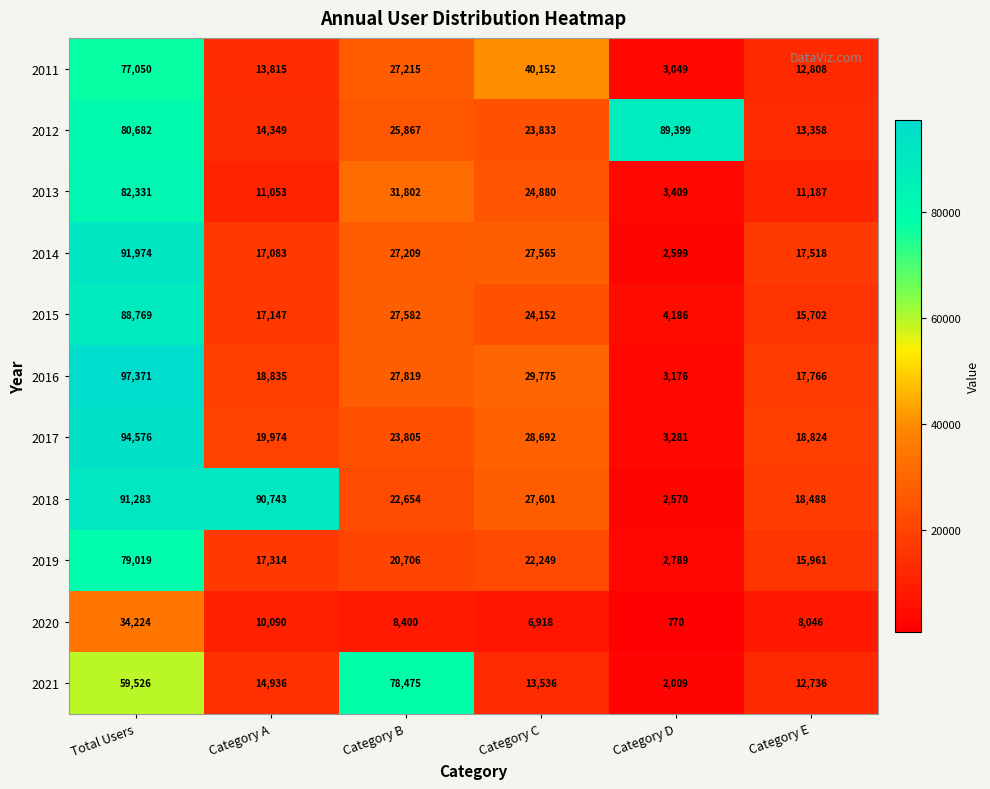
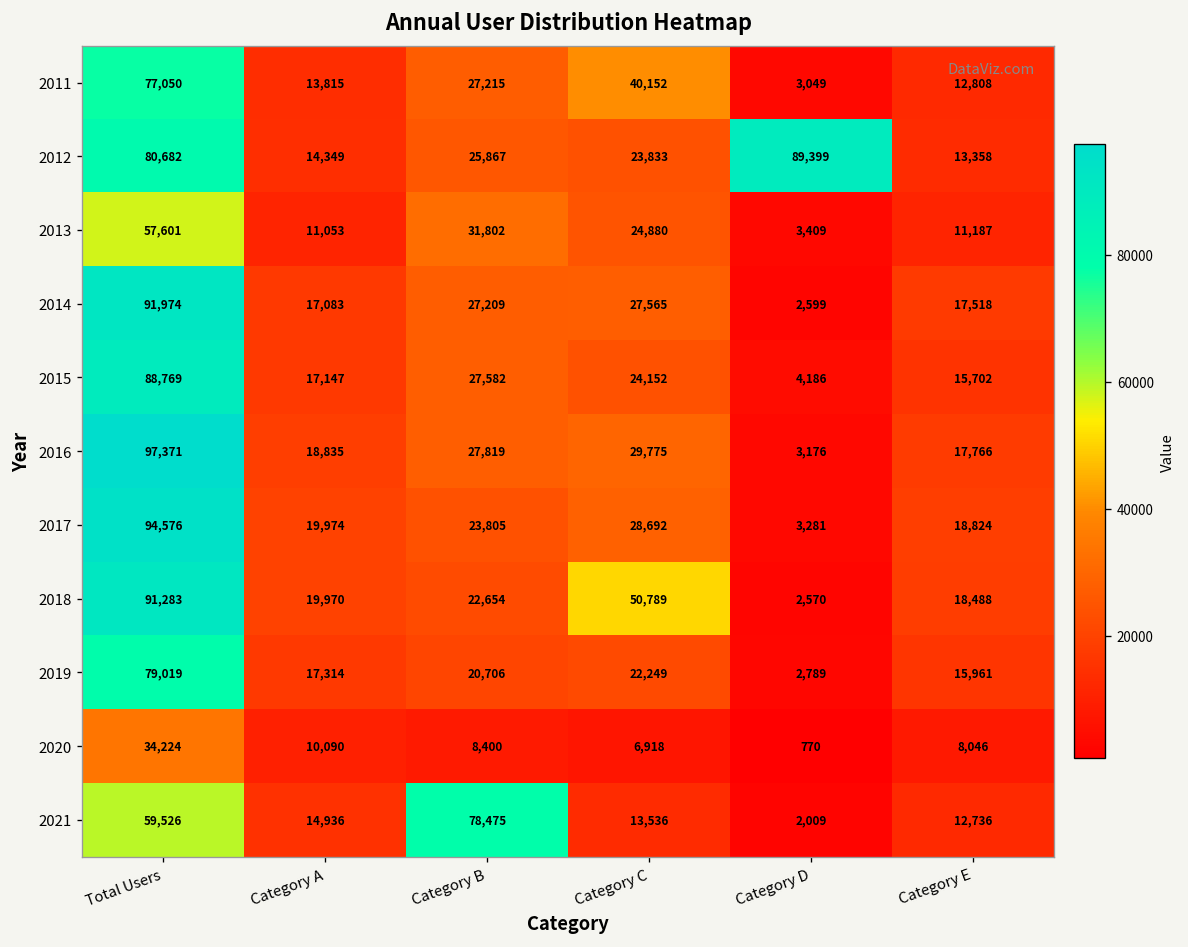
  {
    "2011": {
      "Total Users": "77,050",
      "Category A": "13,815",
      "Category B": "27,215",
      "Category C": "40,152",
      "Category D": "3,049"
    },
    "2012": {
      "Total Users": "80,682",
      "Category A": "14,349",
      "Category B": "25,867",
      "Category C": "23,833",
      "Category D": "89,399",
      "Category E": "13,358"
    },
    "2013": {
-     "Total Users": "82,331",
+     "Total Users": "57,601",
      "Category A": "11,053",
      "Category B": "31,802",
      "Category C": "24,880",
      "Category D": "3,409",
      "Category E": "11,187"
    },
    "2014": {
      "Total Users": "91,974",
      "Category A": "17,083",
      "Category B": "27,209",
      "Category C": "27,565",
      "Category D": "2,599",
      "Category E": "17,518"
    },
    "2015": {
      "Total Users": "88,769",
      "Category A": "17,147",
      "Category B": "27,582",
      "Category C": "24,152",
      "Category D": "4,186",
      "Category E": "15,702"
    },
    "2016": {
      "Total Users": "97,371",
      "Category A": "18,835",
      "Category B": "27,819",
      "Category C": "29,775",
      "Category D": "3,176",
      "Category E": "17,766"
    },
    "2017": {
      "Total Users": "94,576",
      "Category A": "19,974",
      "Category B": "23,805",
      "Category C": "28,692",
      "Category D": "3,281",
      "Category E": "18,824"
    },
    "2018": {
      "Total Users": "91,283",
-     "Category A": "90,743",
+     "Category A": "19,970",
      "Category B": "22,654",
-     "Category C": "27,601",
+     "Category C": "50,789",
      "Category D": "2,570",
      "Category E": "18,488"
    },
    "2019": {
      "Total Users": "79,019",
      "Category A": "17,314",
      "Category B": "20,706",
      "Category C": "22,249",
      "Category D": "2,789",
      "Category E": "15,961"
    },
    "2020": {
      "Total Users": "34,224",
      "Category A": "10,090",
      "Category B": "8,400",
      "Category C": "6,918",
      "Category D": "770",
      "Category E": "8,046"
    },
    "2021": {
      "Total Users": "59,526",
      "Category A": "14,936",
      "Category B": "78,475",
      "Category C": "13,536",
      "Category D": "2,009",
      "Category E": "12,736"
    }
  }
